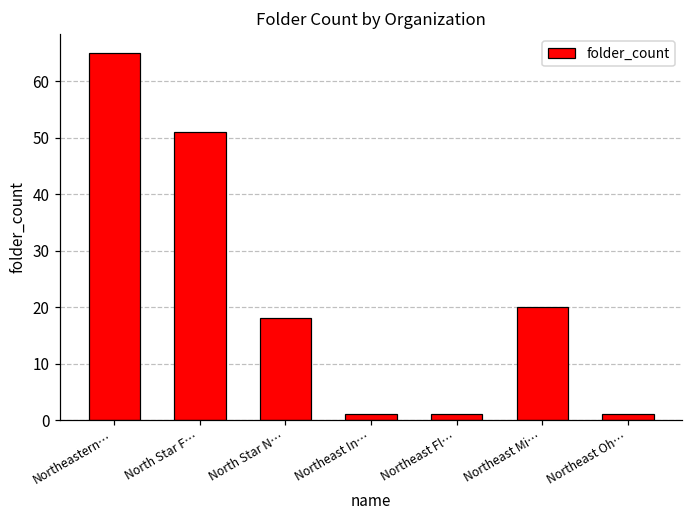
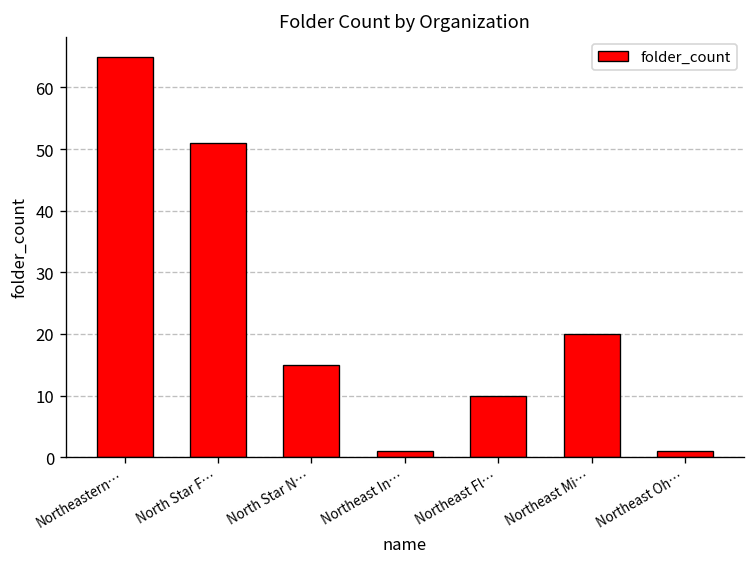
  {
    "Northeastern…": 65,
    "North Star F…": 51,
-   "North Star N…": 18,
+   "North Star N…": 15,
    "Northeast In…": 1,
-   "Northeast Fl…": 1,
+   "Northeast Fl…": 10,
    "Northeast Mi…": 20,
    "Northeast Oh…": 1
  }
